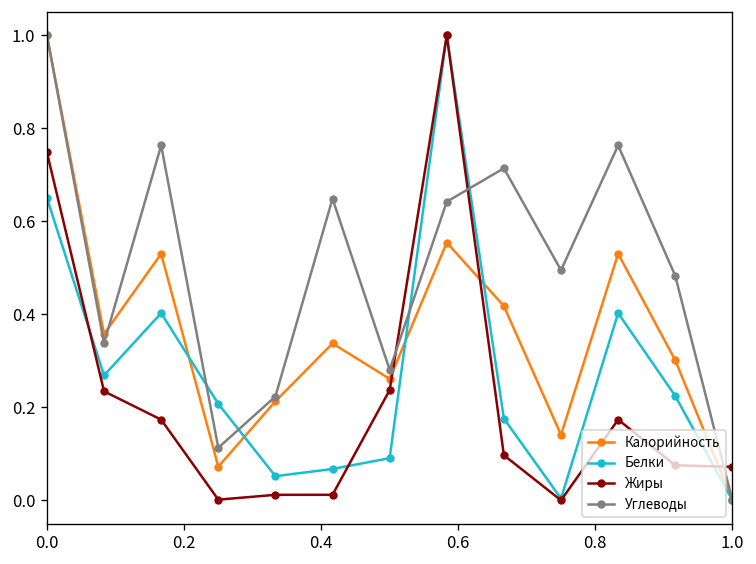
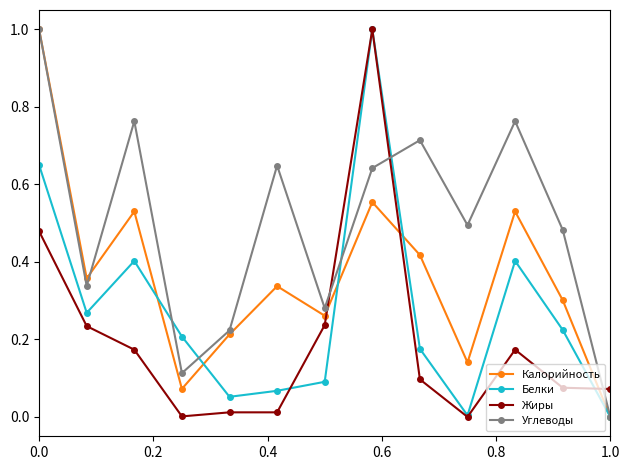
  {
    "Белки": {
      "0.0": 0.65
    },
    "Жиры": {
-     "0.0": 0.75,
+     "0.0": 0.48,
      "1.0": 0.07
    }
  }
